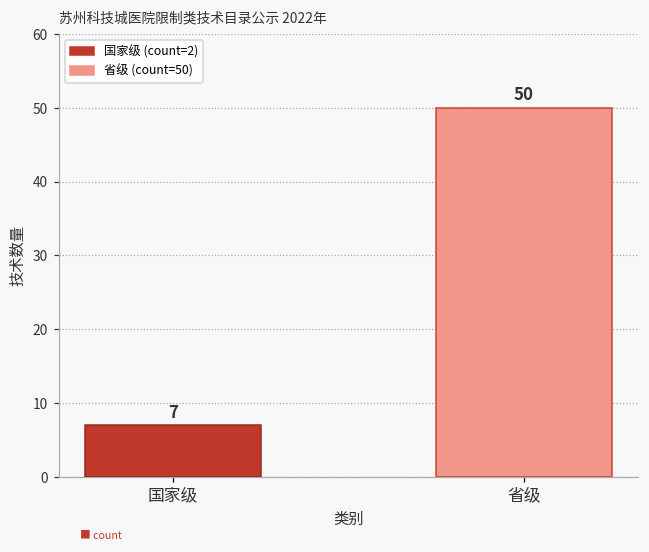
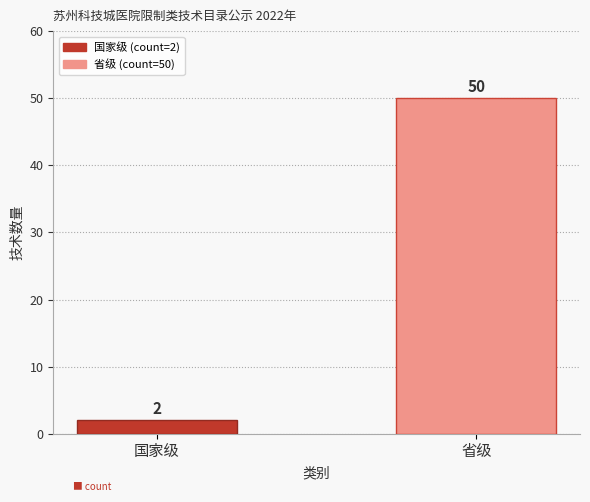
  {
-   "国家级": 7,
+   "国家级": 2,
    "省级": 50
  }
